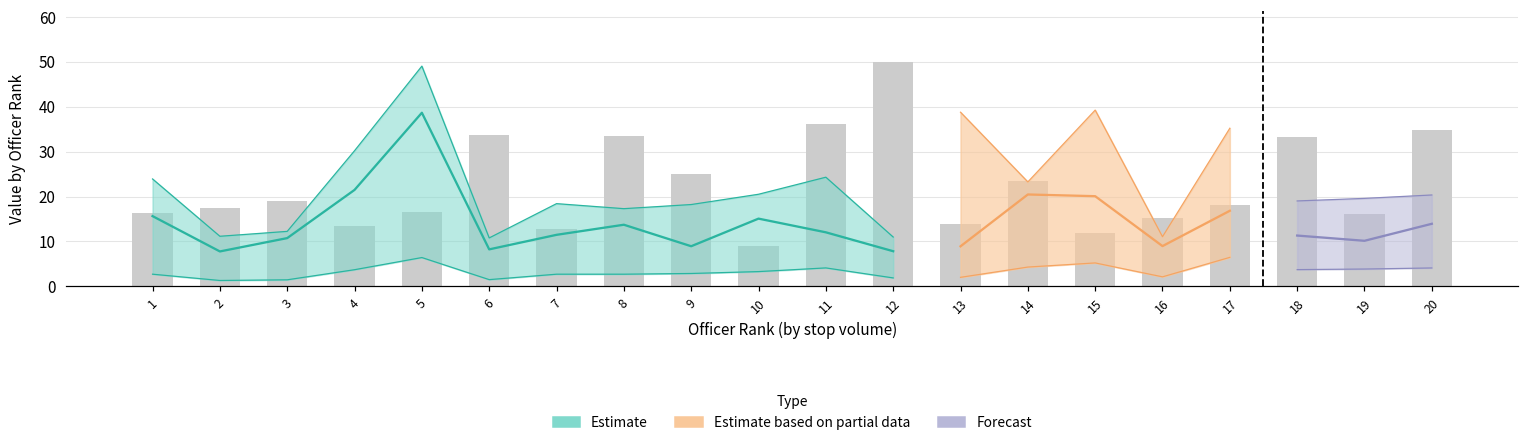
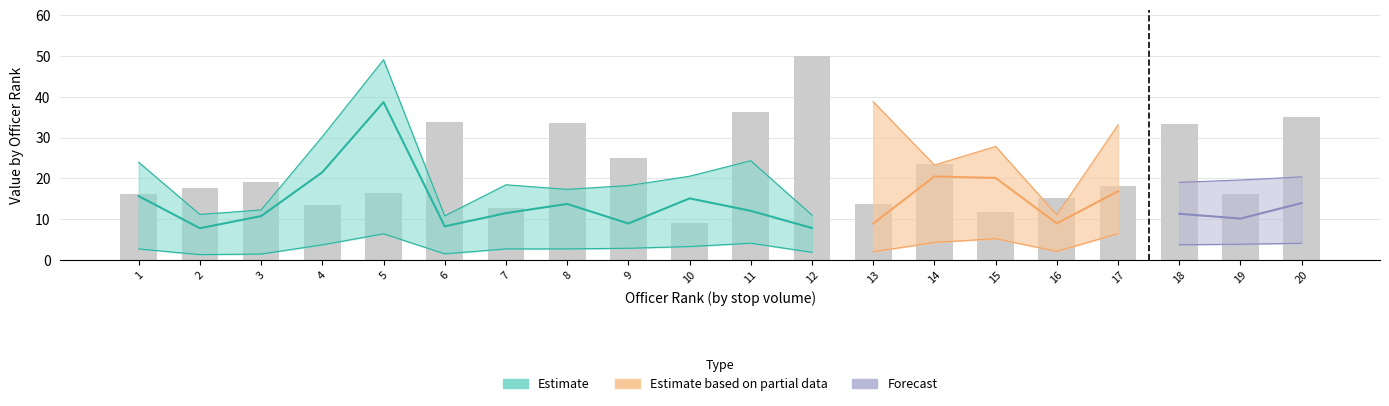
  {
    "Estimate based on partial data": {
      "13": 39,
      "14": 23,
-     "15": 39,
+     "15": 28,
      "16": 11,
-     "17": 35
+     "17": 33
    }
  }
